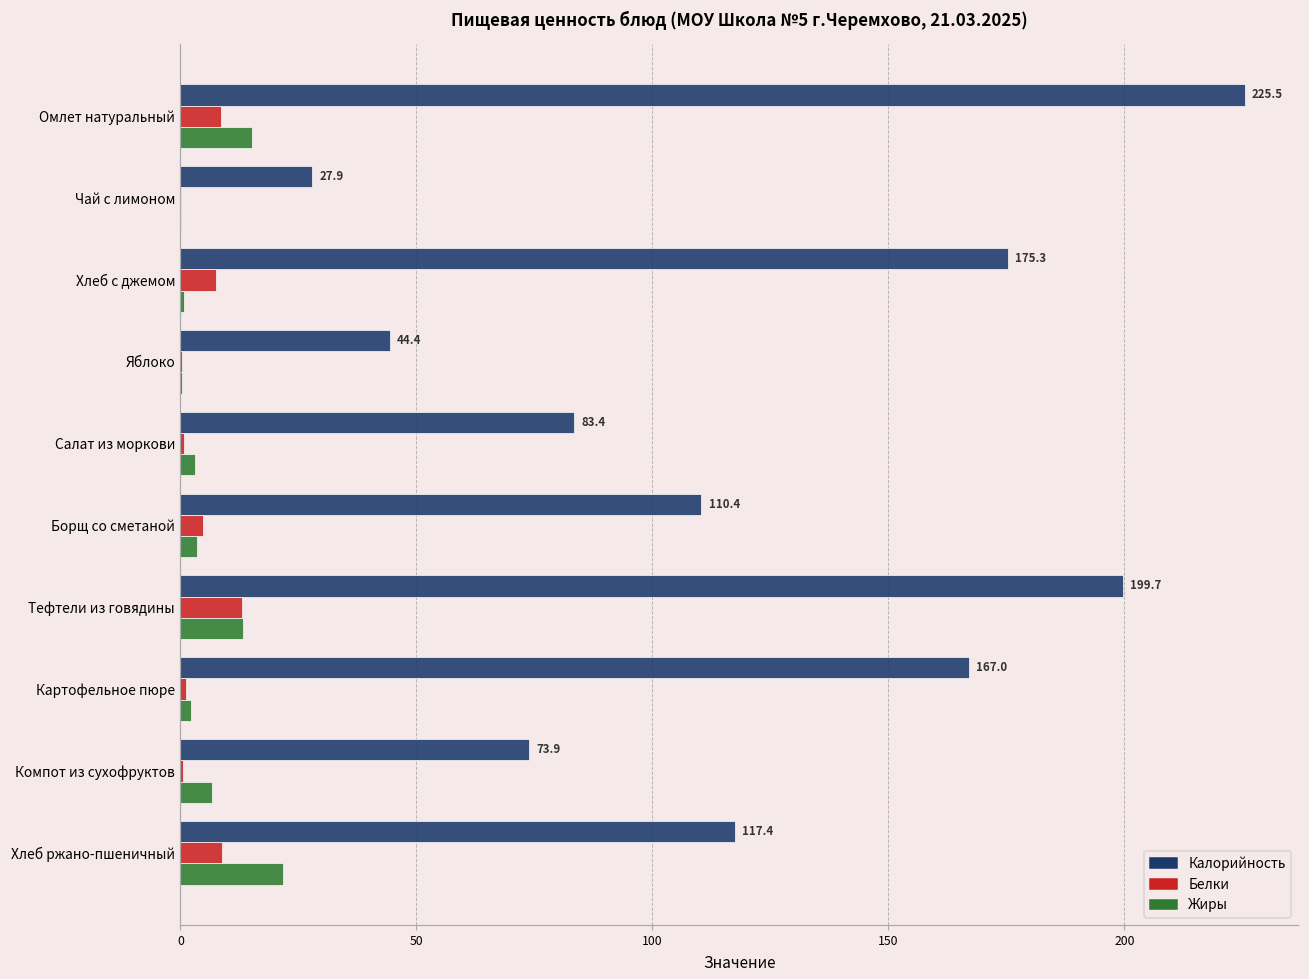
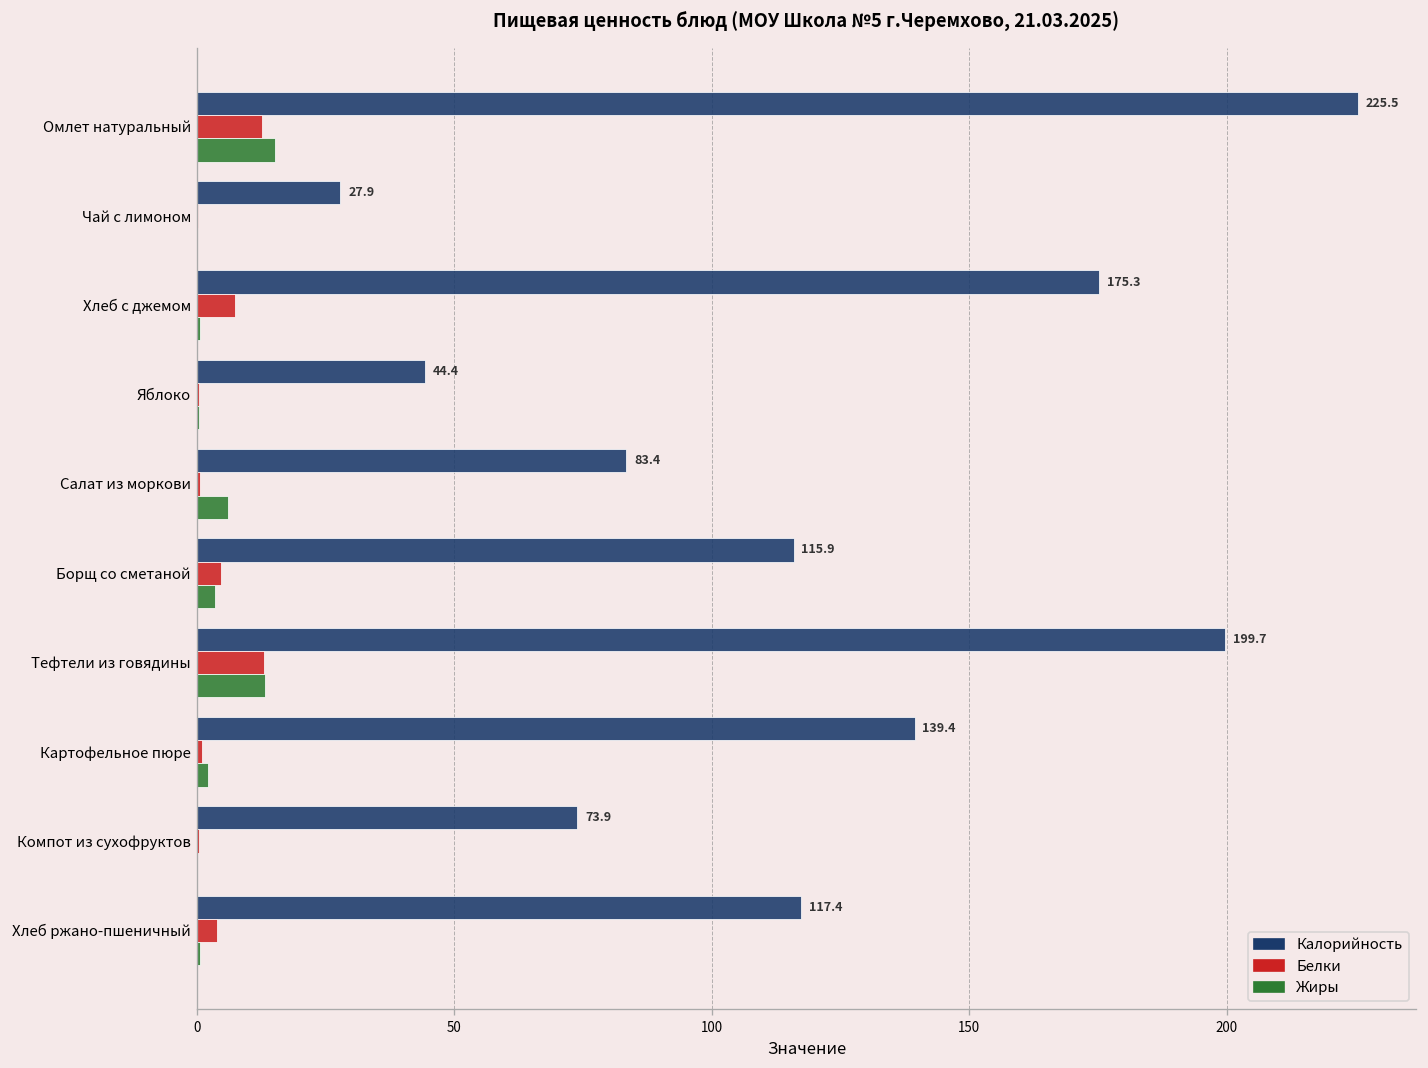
  {
    "Калорийность": {
      "Омлет натуральный": 225.5,
      "Чай с лимоном": 27.9,
      "Хлеб с джемом": 175.3,
      "Яблоко": 44.4,
      "Салат из моркови": 83.4,
-     "Борщ со сметаной": 110.4,
+     "Борщ со сметаной": 115.9,
      "Тефтели из говядины": 199.7,
-     "Картофельное пюре": 167.0,
+     "Картофельное пюре": 139.4,
      "Компот из сухофруктов": 73.9,
      "Хлеб ржано-пшеничный": 117.4
    },
    "Белки": {
-     "Омлет натуральный": 9,
+     "Омлет натуральный": 13,
      "Хлеб с джемом": 7,
      "Салат из моркови": 1,
      "Борщ со сметаной": 5,
      "Тефтели из говядины": 13,
      "Картофельное пюре": 1,
-     "Хлеб ржано-пшеничный": 9
+     "Хлеб ржано-пшеничный": 4
    },
    "Жиры": {
      "Омлет натуральный": 15,
      "Хлеб с джемом": 1,
-     "Салат из моркови": 3,
+     "Салат из моркови": 6,
      "Борщ со сметаной": 4,
      "Тефтели из говядины": 13,
      "Картофельное пюре": 2,
-     "Компот из сухофруктов": 7,
-     "Хлеб ржано-пшеничный": 22
+     "Компот из сухофруктов": 0,
+     "Хлеб ржано-пшеничный": 1
    }
  }
